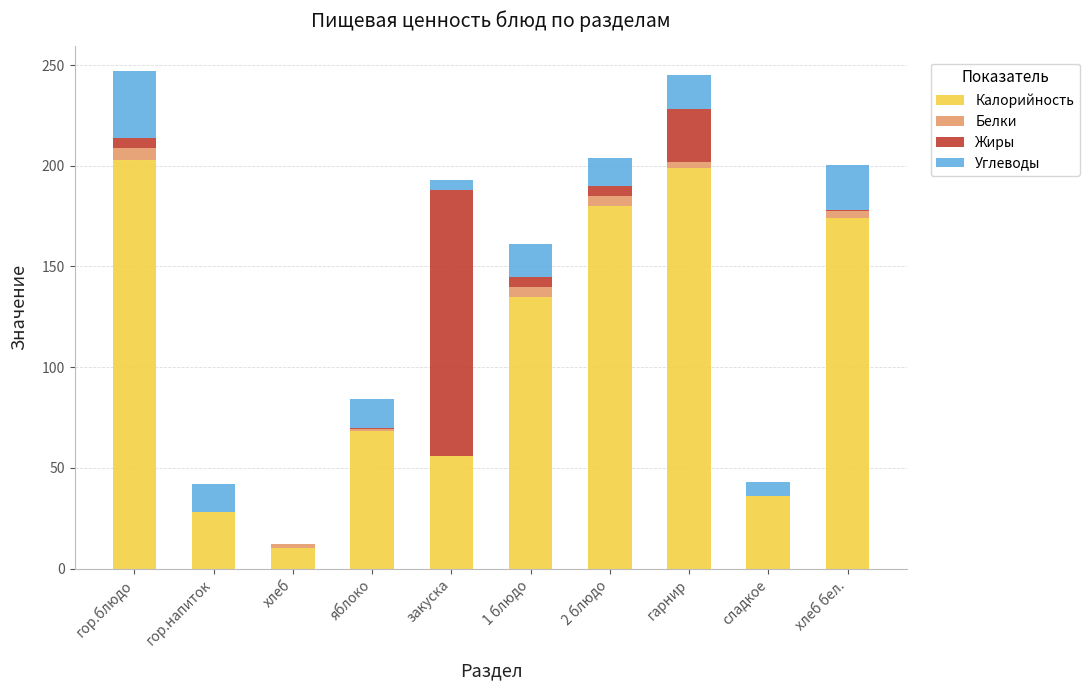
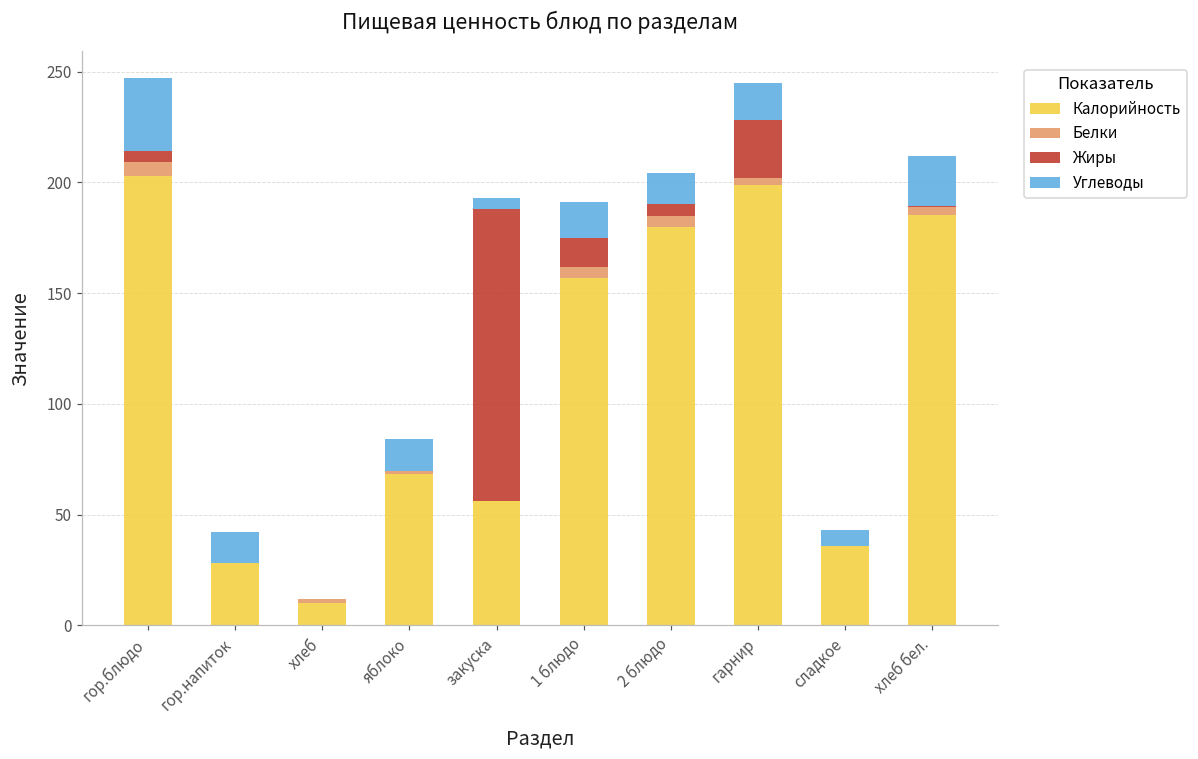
  {
    "Калорийность": {
      "гор.блюдо": 203,
      "гор.напиток": 28,
      "хлеб": 10,
      "яблоко": 68,
      "закуска": 56,
-     "1 блюдо": 135,
+     "1 блюдо": 157,
      "2 блюдо": 180,
      "гарнир": 199,
      "сладкое": 36,
-     "хлеб бел.": 174
+     "хлеб бел.": 185
    },
    "Белки": {
      "гор.блюдо": 6,
      "гор.напиток": 0,
      "хлеб": 2,
      "закуска": 0,
      "1 блюдо": 5,
      "2 блюдо": 5,
      "гарнир": 3,
      "хлеб бел.": 3
    },
    "Жиры": {
      "гор.блюдо": 5,
      "гор.напиток": 0,
      "хлеб": 0,
      "закуска": 132,
-     "1 блюдо": 5,
+     "1 блюдо": 13,
      "2 блюдо": 5,
      "гарнир": 26,
      "сладкое": 0
    },
    "Углеводы": {
      "гор.блюдо": 33,
      "гор.напиток": 14,
      "хлеб": 0,
      "яблоко": 14,
      "закуска": 5,
      "1 блюдо": 16,
      "2 блюдо": 14,
      "гарнир": 17,
      "сладкое": 7,
      "хлеб бел.": 22
    }
  }
